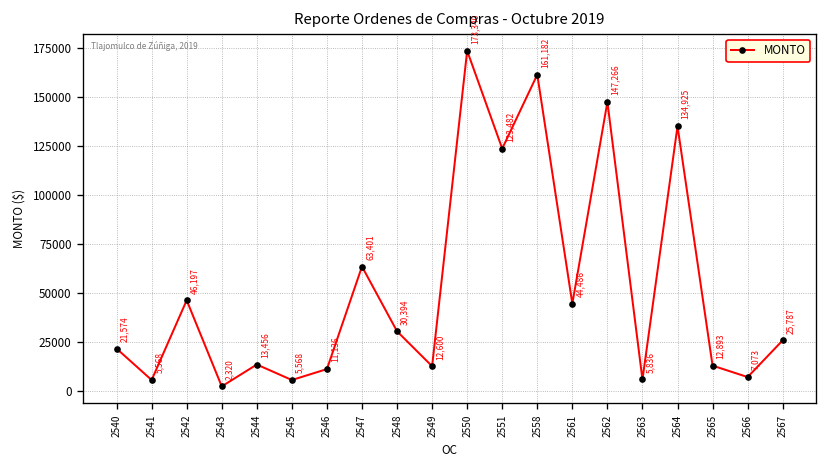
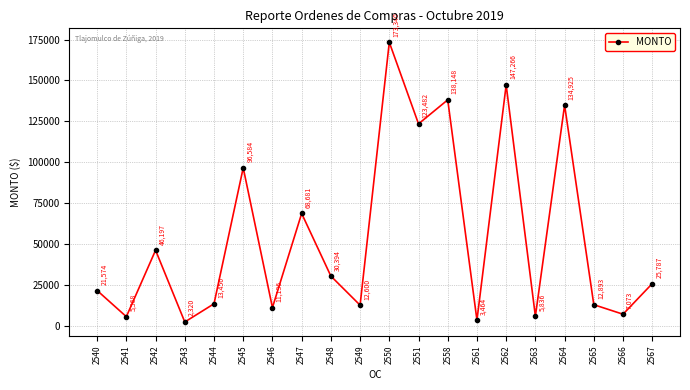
  {
    "2540": "21,574",
    "2541": "5,568",
    "2542": "46,197",
    "2543": "2,320",
    "2544": "13,456",
-   "2545": "5,568",
+   "2545": "96,584",
    "2546": "11,136",
-   "2547": "63,401",
+   "2547": "68,681",
    "2548": "30,394",
    "2549": "12,600",
    "2550": "173,340",
    "2551": "123,482",
-   "2558": "161,182",
-   "2561": "44,486",
+   "2558": "138,148",
+   "2561": "3,464",
    "2562": "147,266",
    "2563": "5,836",
    "2564": "134,925",
    "2565": "12,893",
    "2566": "7,073",
    "2567": "25,787"
  }
